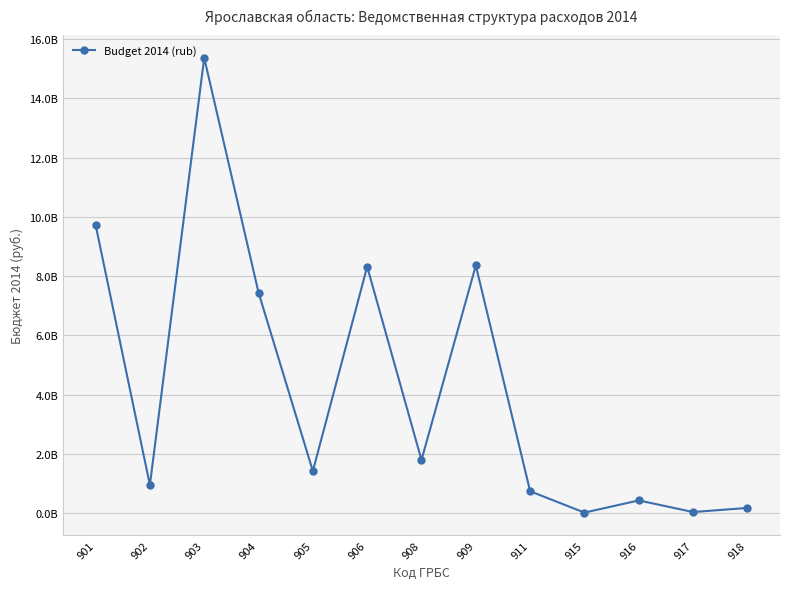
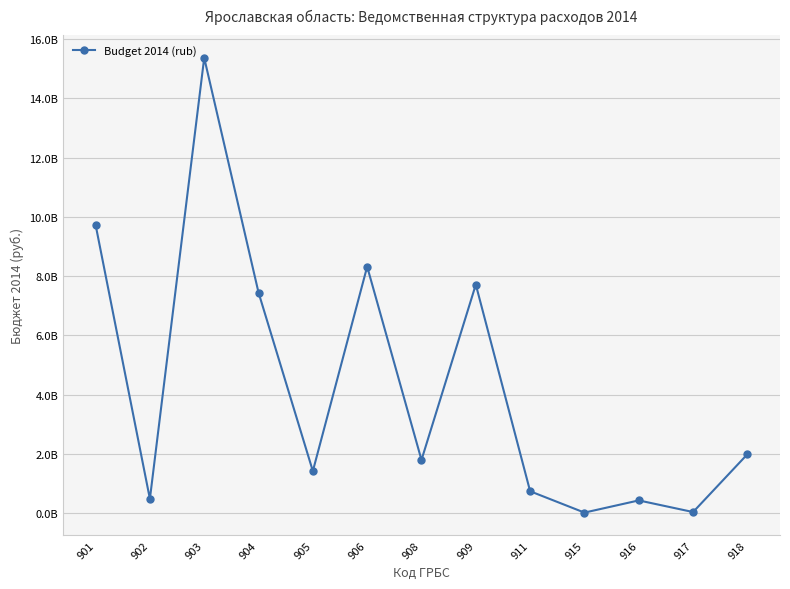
  {
    "901": 9700000000,
-   "902": 1000000000,
+   "902": 500000000,
    "903": 15400000000,
    "904": 7400000000,
    "905": 1400000000,
    "906": 8300000000,
    "908": 1800000000,
-   "909": 8400000000,
+   "909": 7700000000,
    "911": 700000000,
    "915": 0,
    "916": 400000000,
    "917": 0,
-   "918": 200000000
+   "918": 2000000000
  }
